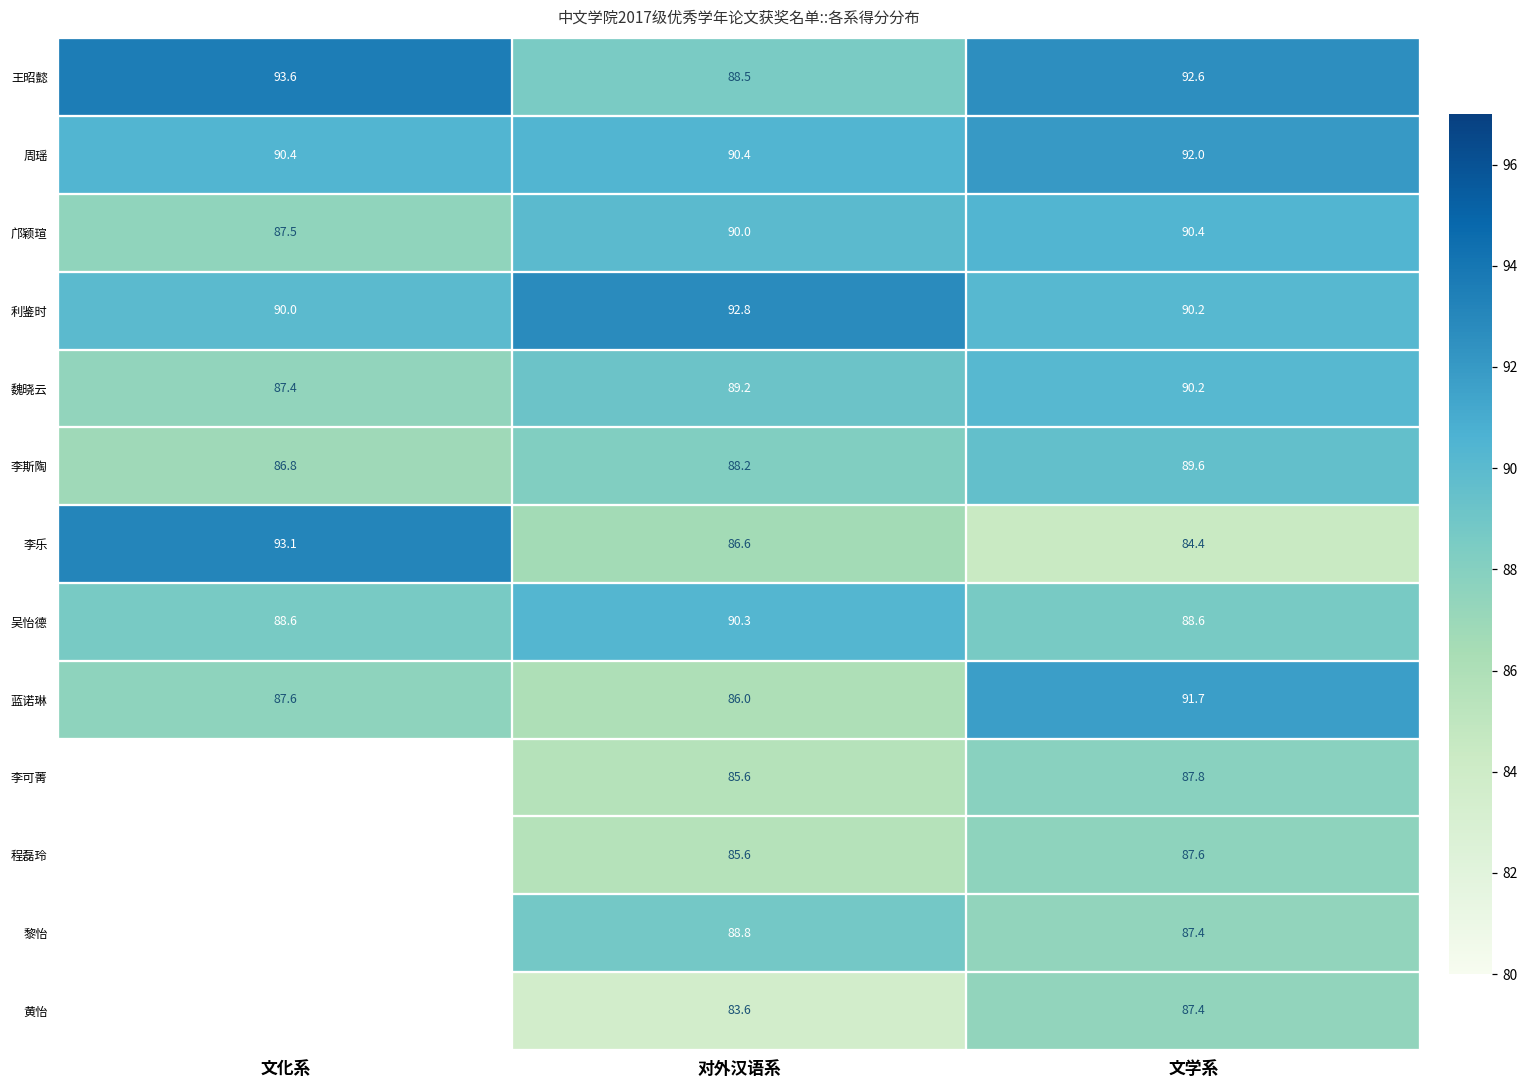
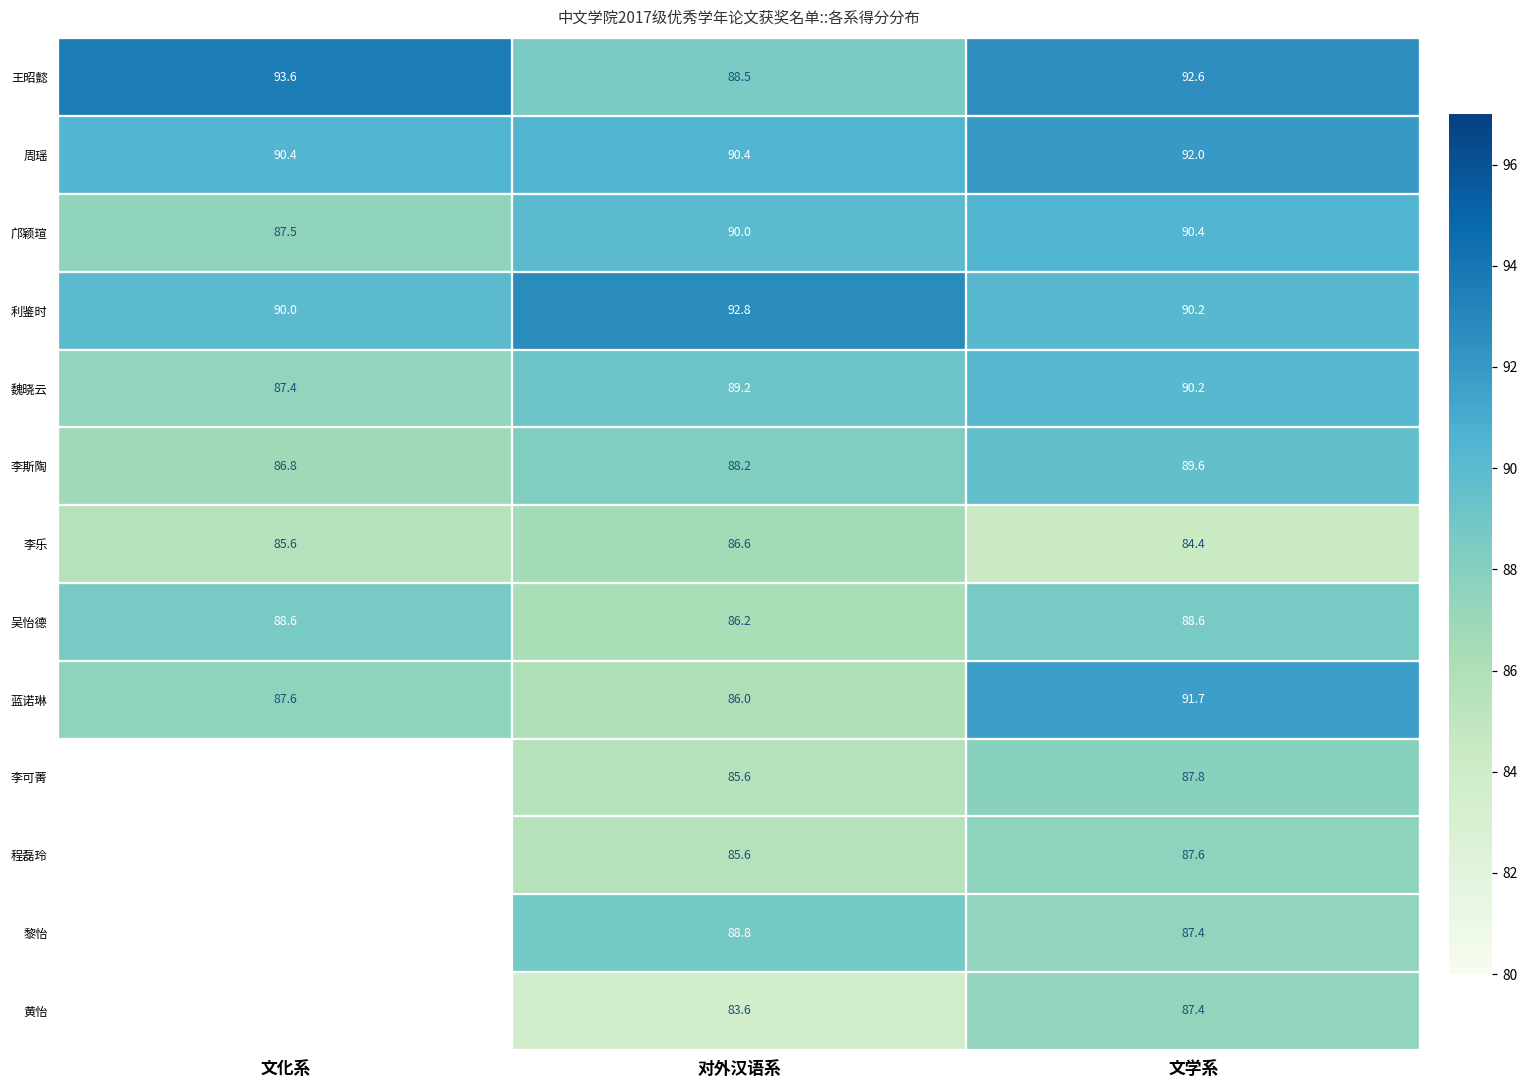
  {
    "王昭懿": {
      "文化系": 93.6,
      "对外汉语系": 88.5,
      "文学系": 92.6
    },
    "周瑶": {
      "文化系": 90.4,
      "对外汉语系": 90.4,
      "文学系": 92.0
    },
    "邝颖瑄": {
      "文化系": 87.5,
      "对外汉语系": 90.0,
      "文学系": 90.4
    },
    "利鉴时": {
      "文化系": 90.0,
      "对外汉语系": 92.8,
      "文学系": 90.2
    },
    "魏晓云": {
      "文化系": 87.4,
      "对外汉语系": 89.2,
      "文学系": 90.2
    },
    "李斯陶": {
      "文化系": 86.8,
      "对外汉语系": 88.2,
      "文学系": 89.6
    },
    "李乐": {
-     "文化系": 93.1,
+     "文化系": 85.6,
      "对外汉语系": 86.6,
      "文学系": 84.4
    },
    "吴怡德": {
      "文化系": 88.6,
-     "对外汉语系": 90.3,
+     "对外汉语系": 86.2,
      "文学系": 88.6
    },
    "蓝诺琳": {
      "文化系": 87.6,
      "对外汉语系": 86.0,
      "文学系": 91.7
    },
    "李可菁": {
      "对外汉语系": 85.6,
      "文学系": 87.8
    },
    "程磊玲": {
      "对外汉语系": 85.6,
      "文学系": 87.6
    },
    "黎怡": {
      "对外汉语系": 88.8,
      "文学系": 87.4
    },
    "黄怡": {
      "对外汉语系": 83.6,
      "文学系": 87.4
    }
  }
